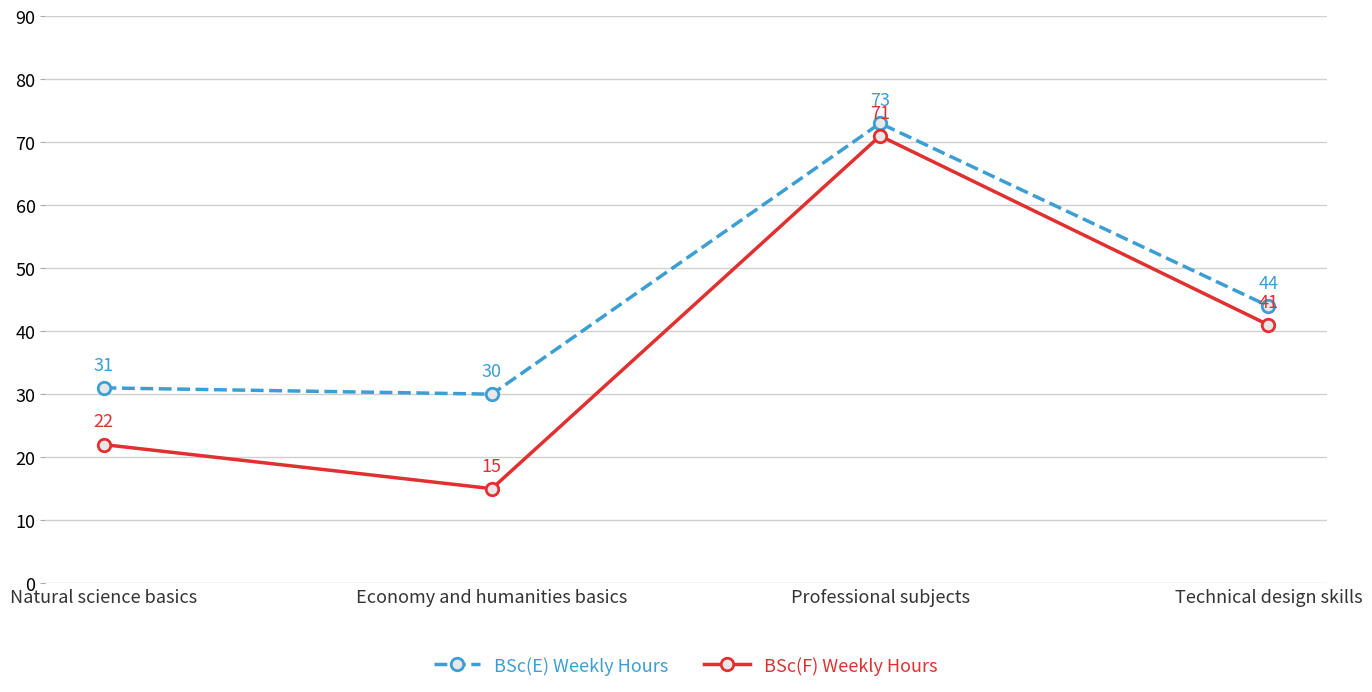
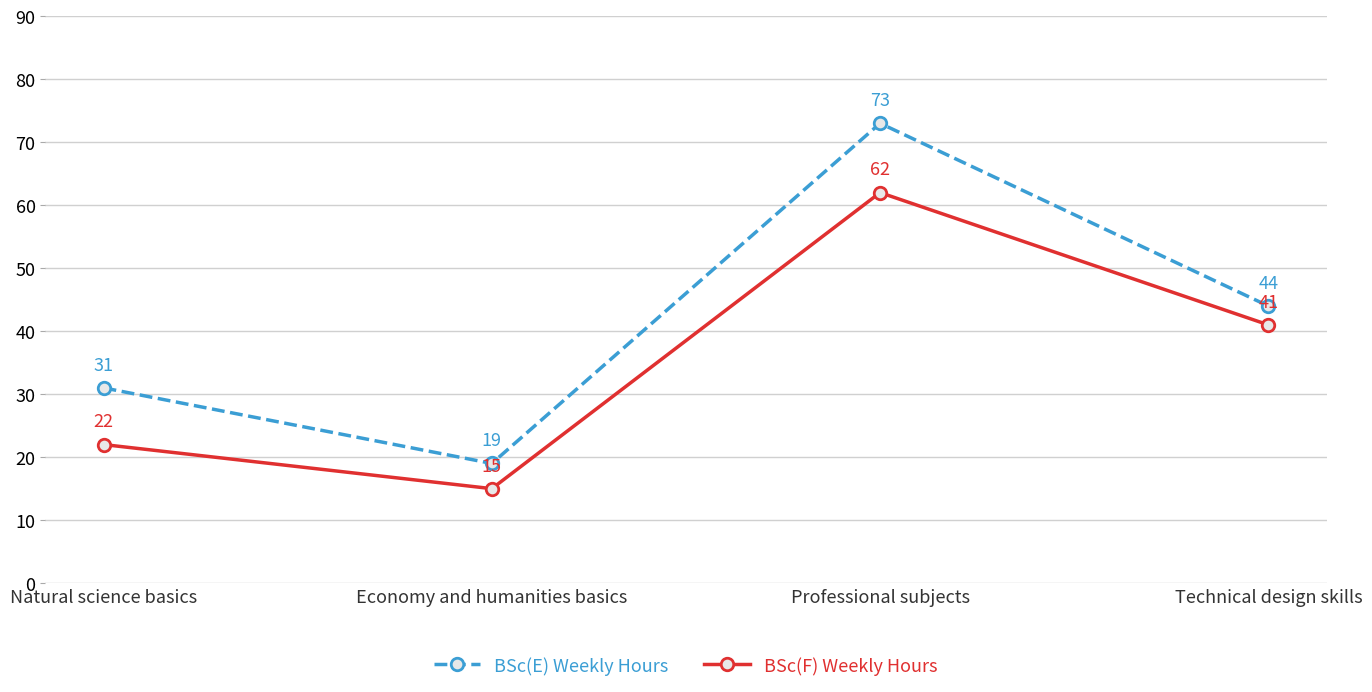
  {
    "BSc(E) Weekly Hours": {
      "Natural science basics": 31,
-     "Economy and humanities basics": 30,
+     "Economy and humanities basics": 19,
      "Technical design skills": 44
    },
    "BSc(F) Weekly Hours": {
      "Natural science basics": 22,
      "Economy and humanities basics": 15,
-     "Professional subjects": 71
+     "Professional subjects": 62
    }
  }
